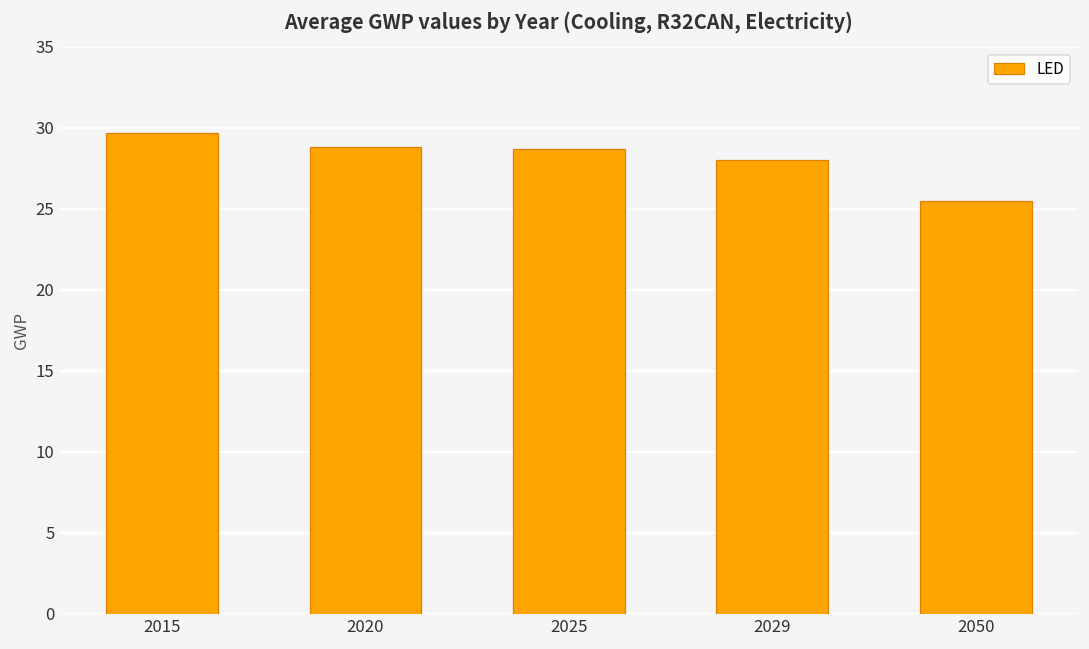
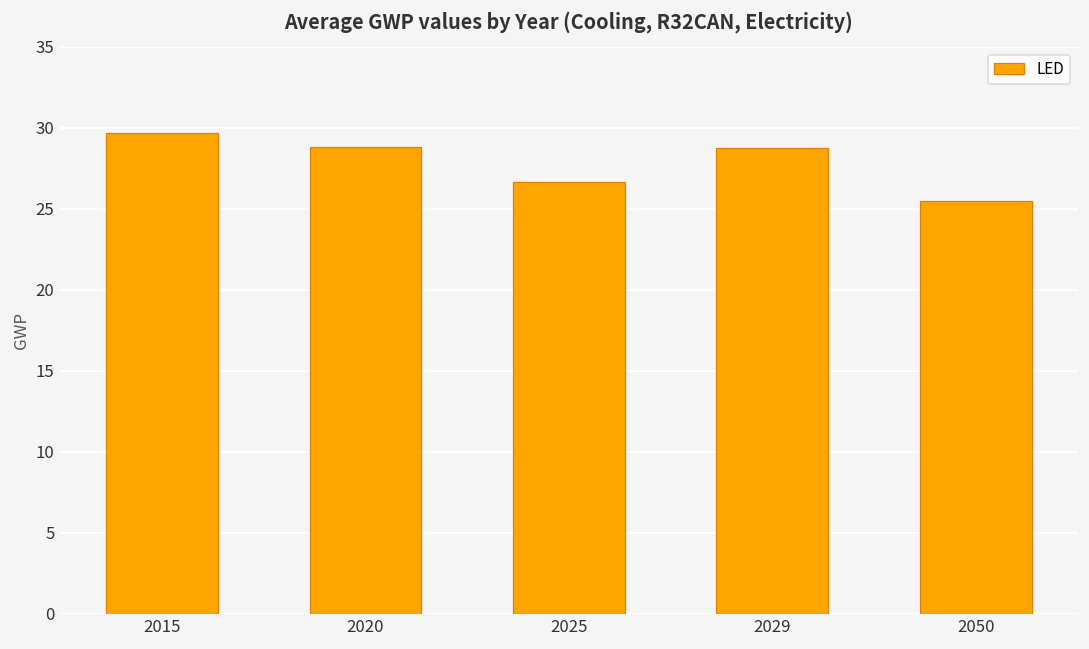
  {
    "2015": 29.7,
    "2020": 28.8,
-   "2025": 28.7,
-   "2029": 28.0,
+   "2025": 26.6,
+   "2029": 28.8,
    "2050": 25.5
  }
